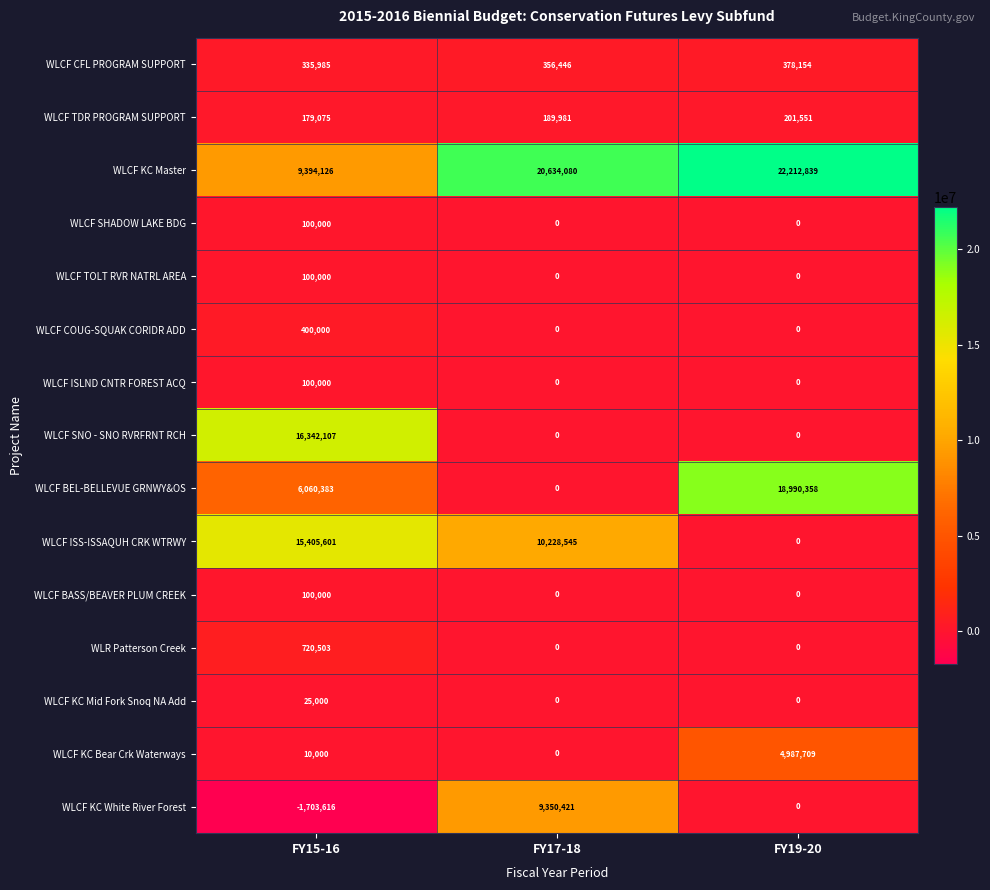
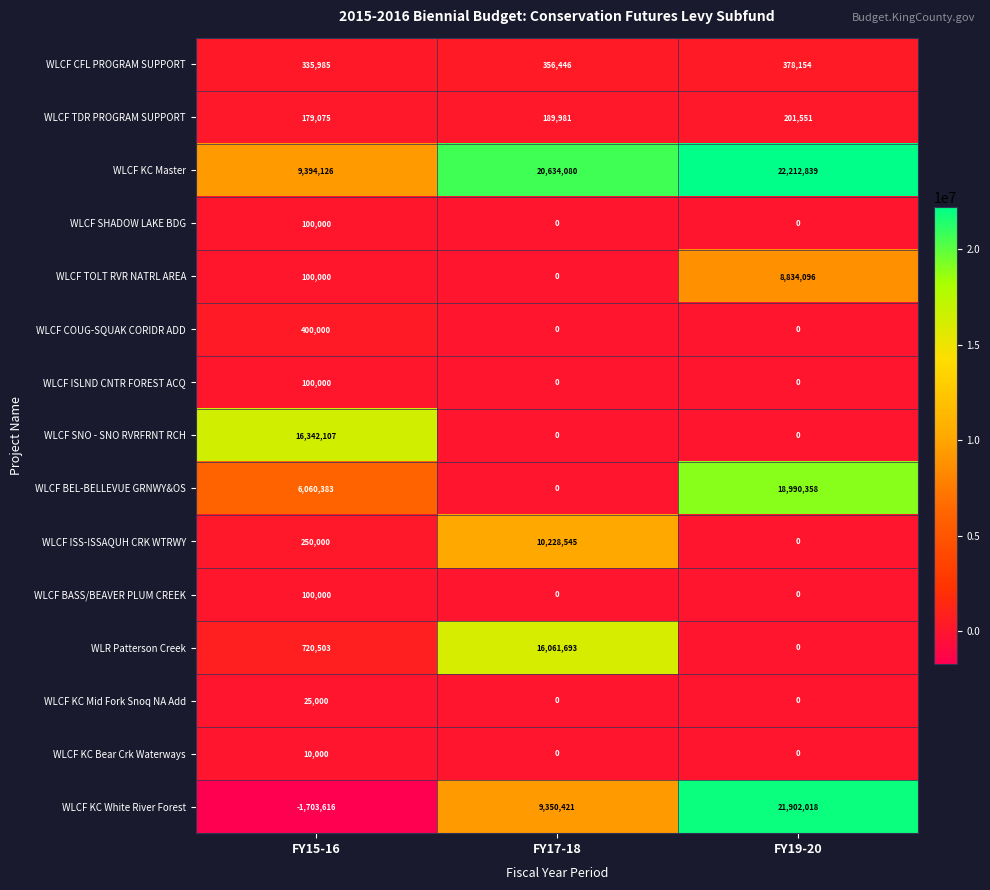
  {
    "WLCF CFL PROGRAM SUPPORT": {
      "FY15-16": "335,985",
      "FY17-18": "356,446",
      "FY19-20": "378,154"
    },
    "WLCF TDR PROGRAM SUPPORT": {
      "FY15-16": "179,075",
      "FY17-18": "189,981",
      "FY19-20": "201,551"
    },
    "WLCF KC Master": {
      "FY15-16": "9,394,126",
      "FY17-18": "20,634,080",
      "FY19-20": "22,212,839"
    },
    "WLCF SHADOW LAKE BDG": {
      "FY15-16": "100,000",
      "FY17-18": "0",
      "FY19-20": "0"
    },
    "WLCF TOLT RVR NATRL AREA": {
      "FY15-16": "100,000",
      "FY17-18": "0",
-     "FY19-20": "0"
+     "FY19-20": "8,834,096"
    },
    "WLCF COUG-SQUAK CORIDR ADD": {
      "FY15-16": "400,000",
      "FY17-18": "0",
      "FY19-20": "0"
    },
    "WLCF ISLND CNTR FOREST ACQ": {
      "FY15-16": "100,000",
      "FY17-18": "0",
      "FY19-20": "0"
    },
    "WLCF SNO - SNO RVRFRNT RCH": {
      "FY15-16": "16,342,107",
      "FY17-18": "0",
      "FY19-20": "0"
    },
    "WLCF BEL-BELLEVUE GRNWY&OS": {
      "FY15-16": "6,060,383",
      "FY17-18": "0",
      "FY19-20": "18,990,358"
    },
    "WLCF ISS-ISSAQUH CRK WTRWY": {
-     "FY15-16": "15,405,601",
+     "FY15-16": "250,000",
      "FY17-18": "10,228,545",
      "FY19-20": "0"
    },
    "WLCF BASS/BEAVER PLUM CREEK": {
      "FY15-16": "100,000",
      "FY17-18": "0",
      "FY19-20": "0"
    },
    "WLR Patterson Creek": {
      "FY15-16": "720,503",
-     "FY17-18": "0",
+     "FY17-18": "16,061,693",
      "FY19-20": "0"
    },
    "WLCF KC Mid Fork Snoq NA Add": {
      "FY15-16": "25,000",
      "FY17-18": "0",
      "FY19-20": "0"
    },
    "WLCF KC Bear Crk Waterways": {
      "FY15-16": "10,000",
      "FY17-18": "0",
-     "FY19-20": "4,987,709"
+     "FY19-20": "0"
    },
    "WLCF KC White River Forest": {
      "FY15-16": "-1,703,616",
      "FY17-18": "9,350,421",
-     "FY19-20": "0"
+     "FY19-20": "21,902,018"
    }
  }
